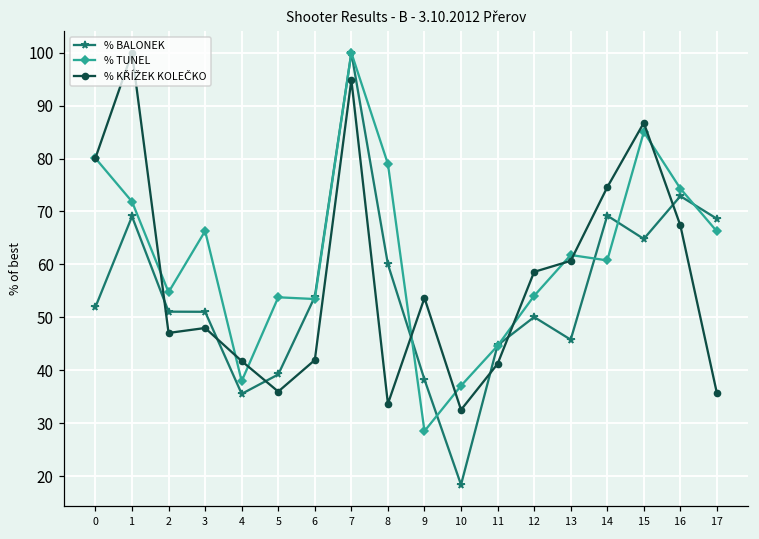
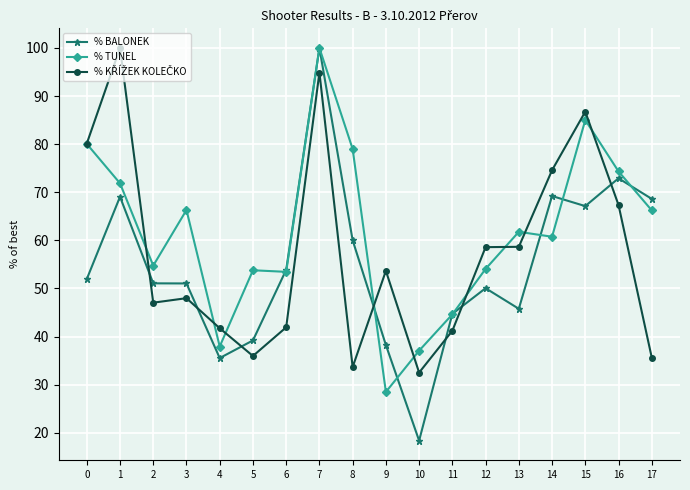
  {
    "% BALONEK": {
      "0": 52,
      "1": 69,
      "2": 51,
      "3": 51,
      "4": 36,
      "5": 39,
      "8": 60,
      "9": 38,
      "10": 18,
      "12": 50,
      "13": 46,
      "14": 69,
-     "15": 65,
+     "15": 67,
      "16": 73,
      "17": 69
    },
    "% TUNEL": {
      "1": 72,
      "2": 55,
      "3": 66,
      "4": 38,
      "5": 54,
      "8": 79,
      "9": 28,
      "10": 37,
      "12": 54,
      "13": 62,
      "14": 61,
      "15": 85,
      "16": 74,
      "17": 66
    },
    "% KŘÍŽEK KOLEČKO": {
      "2": 47,
      "3": 48,
      "4": 42,
      "5": 36,
      "6": 42,
      "7": 95,
      "8": 34,
      "9": 54,
      "10": 33,
      "11": 41,
      "12": 59,
-     "13": 61,
+     "13": 59,
      "14": 75,
      "15": 87,
      "16": 67,
      "17": 36
    }
  }
